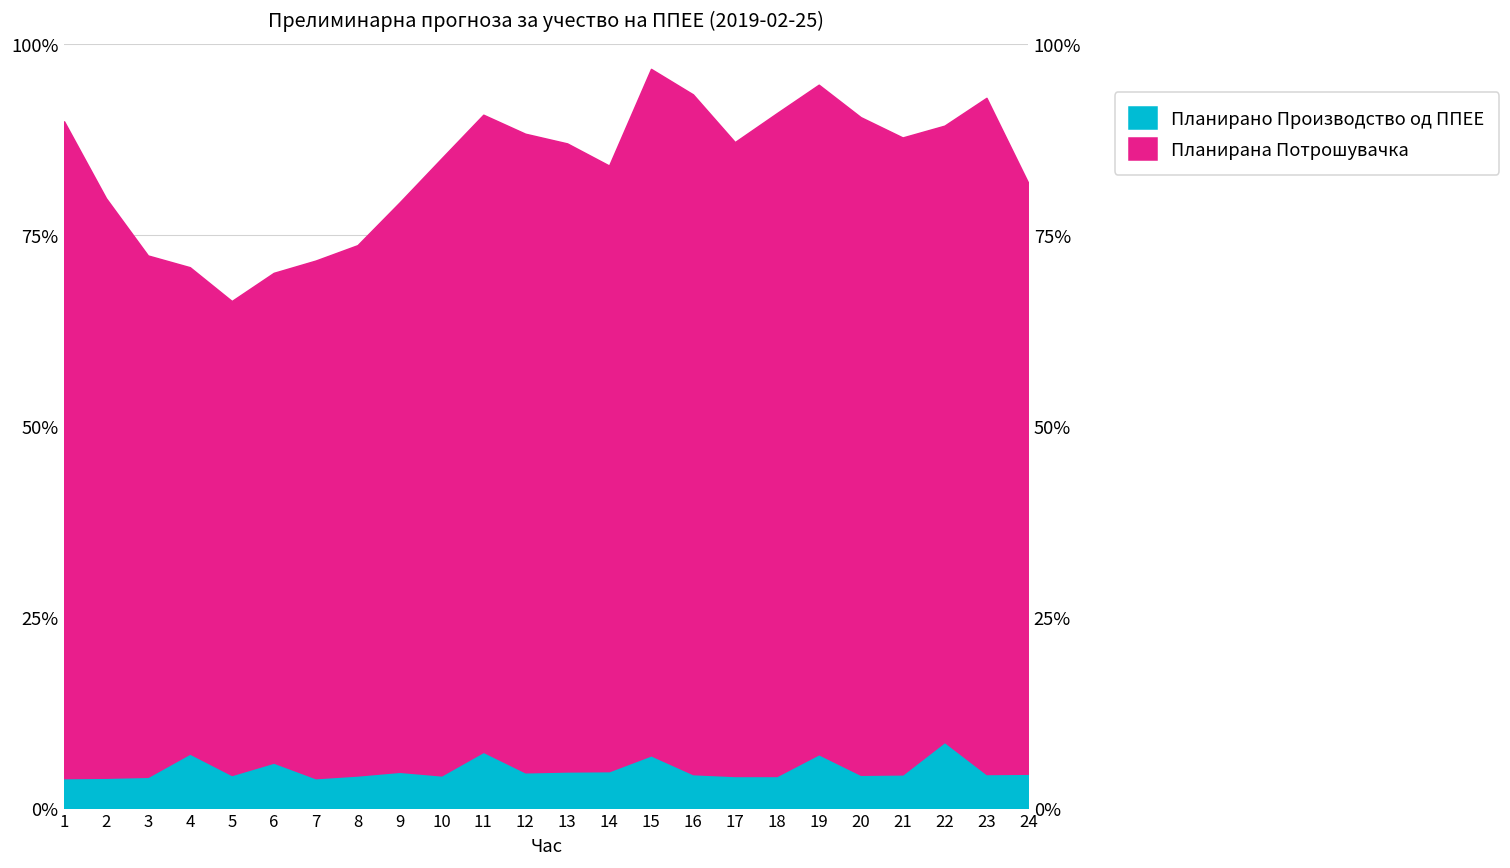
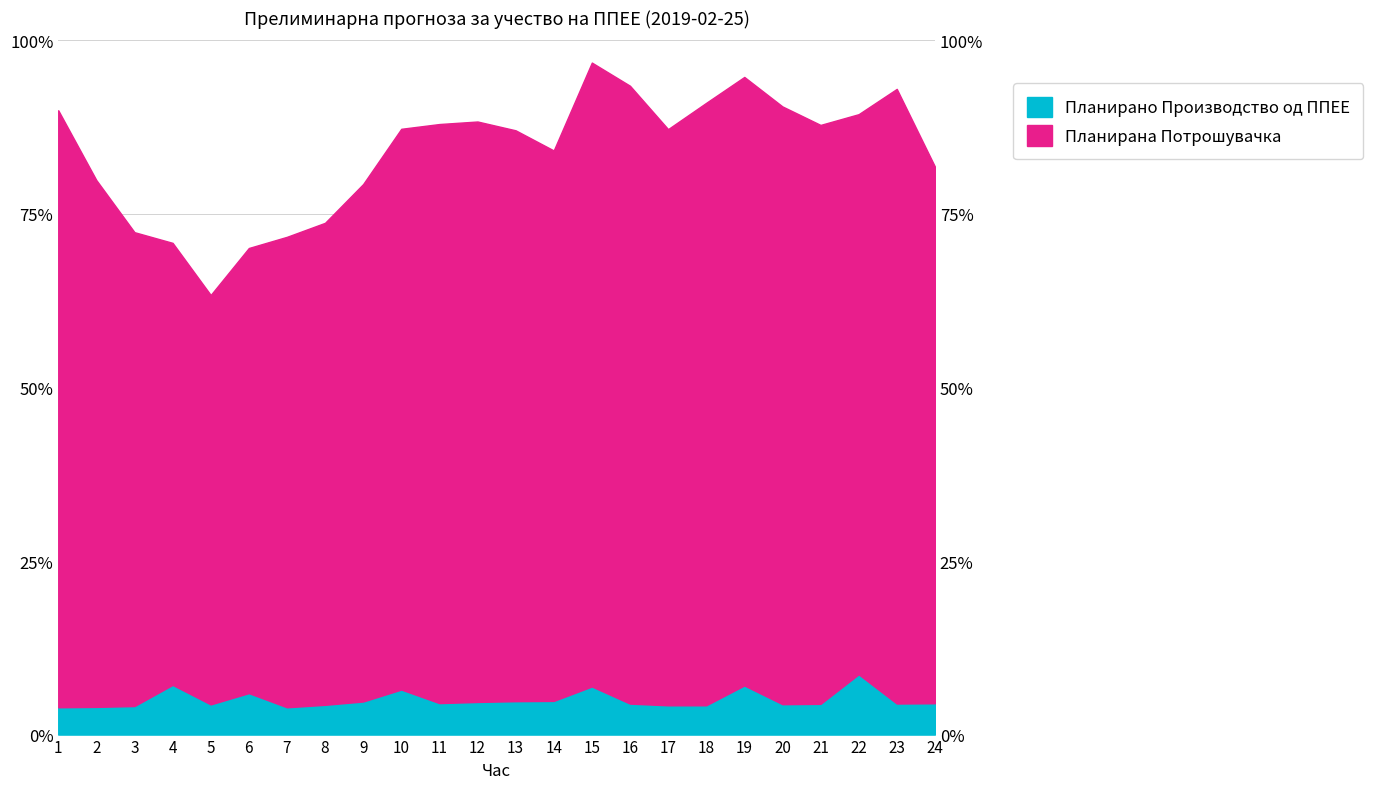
  {
    "Планирано Производство од ППЕЕ": {
      "1": "4%",
      "2": "4%",
      "3": "4%",
      "4": "7%",
      "5": "4%",
      "6": "6%",
      "7": "4%",
      "8": "4%",
      "9": "5%",
-     "10": "4%",
-     "11": "7%",
+     "10": "6%",
+     "11": "5%",
      "12": "5%",
      "13": "5%",
      "14": "5%",
      "15": "7%",
      "16": "4%",
      "17": "4%",
      "18": "4%",
      "19": "7%",
      "20": "4%",
      "21": "4%",
      "22": "9%",
      "23": "4%",
      "24": "5%"
    },
    "Планирана Потрошувачка": {
      "1": "86%",
      "2": "76%",
      "3": "68%",
      "4": "64%",
-     "5": "62%",
+     "5": "59%",
      "6": "64%",
      "7": "68%",
      "8": "69%",
      "9": "75%",
      "10": "81%",
      "11": "83%",
      "12": "84%",
      "13": "82%",
      "14": "79%",
      "15": "90%",
      "16": "89%",
      "17": "83%",
      "18": "87%",
      "19": "88%",
      "20": "86%",
      "21": "83%",
      "22": "81%",
      "23": "89%",
      "24": "77%"
    }
  }
